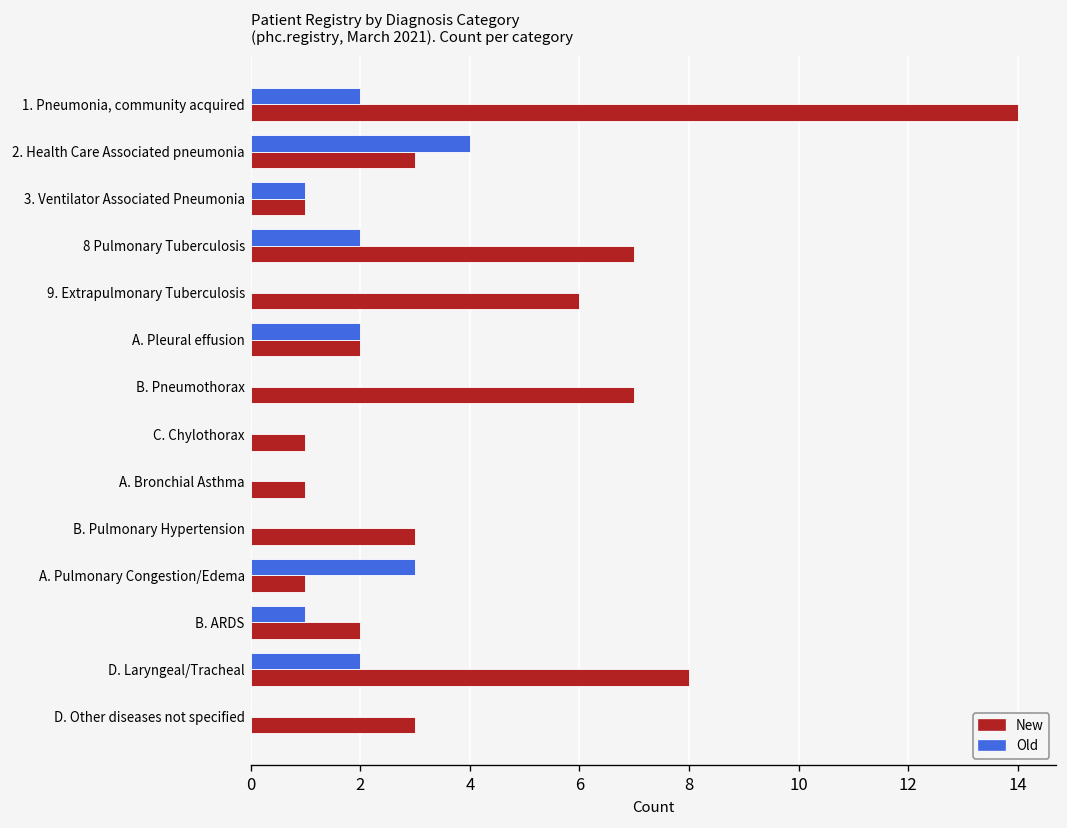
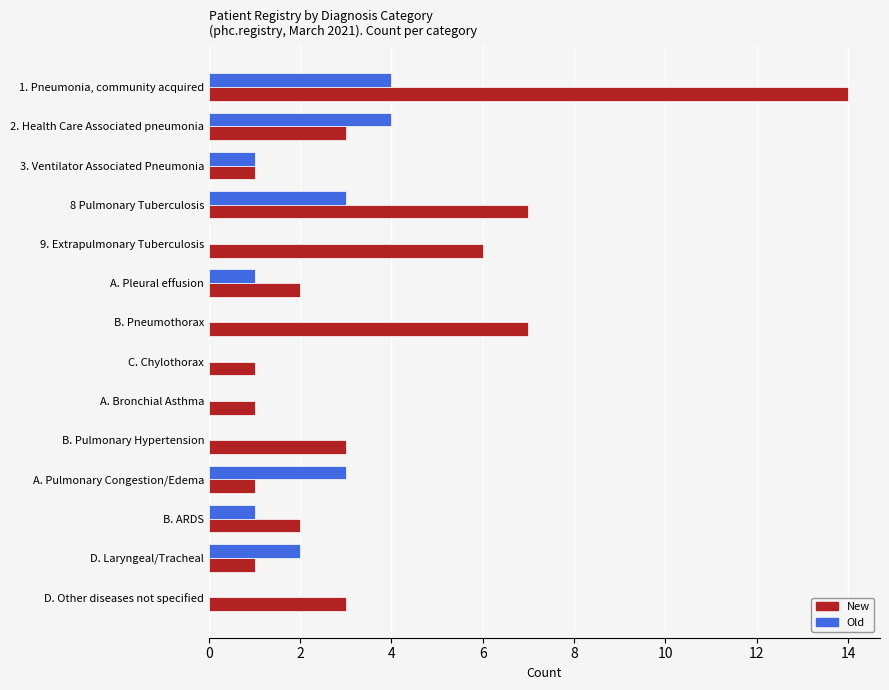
  {
    "New": {
      "1. Pneumonia, community acquired": 14,
      "2. Health Care Associated pneumonia": 3,
      "3. Ventilator Associated Pneumonia": 1,
      "8 Pulmonary Tuberculosis": 7,
      "9. Extrapulmonary Tuberculosis": 6,
      "A. Pleural effusion": 2,
      "B. Pneumothorax": 7,
      "C. Chylothorax": 1,
      "A. Bronchial Asthma": 1,
      "B. Pulmonary Hypertension": 3,
      "A. Pulmonary Congestion/Edema": 1,
      "B. ARDS": 2,
-     "D. Laryngeal/Tracheal": 8,
+     "D. Laryngeal/Tracheal": 1,
      "D. Other diseases not specified": 3
    },
    "Old": {
-     "1. Pneumonia, community acquired": 2,
+     "1. Pneumonia, community acquired": 4,
      "2. Health Care Associated pneumonia": 4,
      "3. Ventilator Associated Pneumonia": 1,
-     "8 Pulmonary Tuberculosis": 2,
+     "8 Pulmonary Tuberculosis": 3,
      "9. Extrapulmonary Tuberculosis": 0,
-     "A. Pleural effusion": 2,
+     "A. Pleural effusion": 1,
      "B. Pneumothorax": 0,
      "C. Chylothorax": 0,
      "A. Bronchial Asthma": 0,
      "B. Pulmonary Hypertension": 0,
      "A. Pulmonary Congestion/Edema": 3,
      "B. ARDS": 1,
      "D. Laryngeal/Tracheal": 2,
      "D. Other diseases not specified": 0
    }
  }
